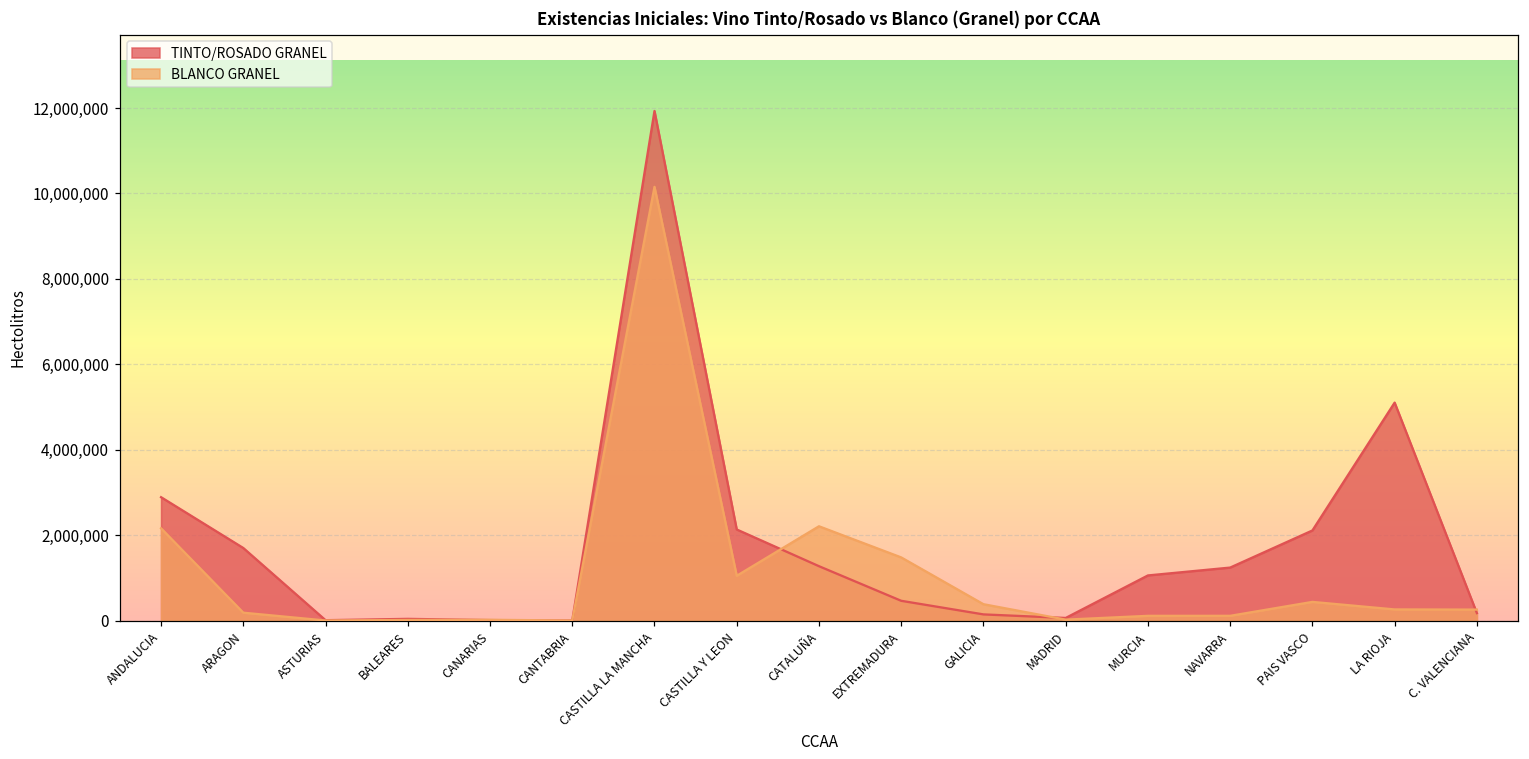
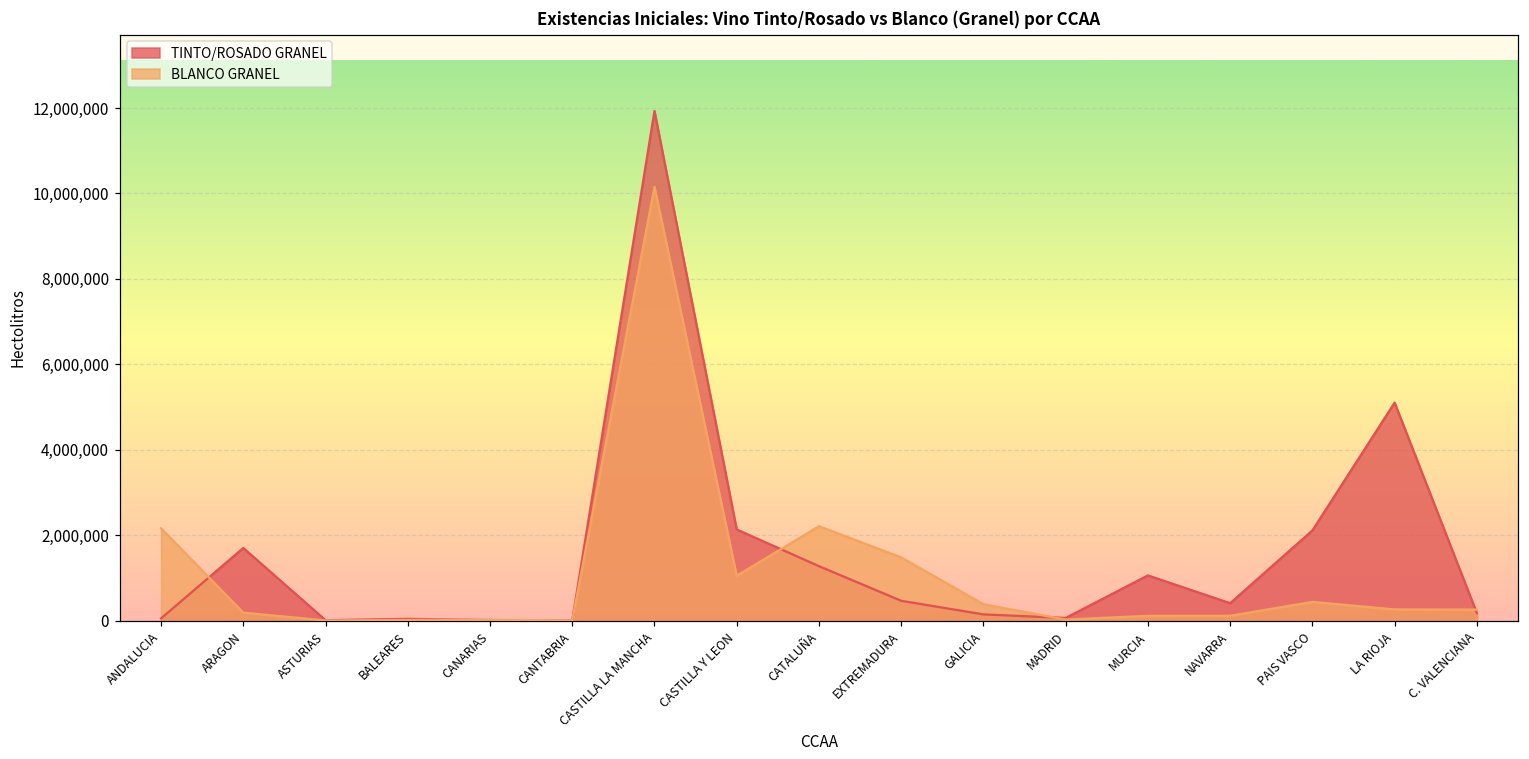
  {
    "TINTO/ROSADO GRANEL": {
-     "ANDALUCIA": "2,900,000",
+     "ANDALUCIA": "100,000",
      "ARAGON": "1,700,000",
      "CASTILLA LA MANCHA": "11,900,000",
      "CASTILLA Y LEON": "2,100,000",
      "CATALUÑA": "1,300,000",
      "EXTREMADURA": "500,000",
      "GALICIA": "100,000",
      "MURCIA": "1,100,000",
-     "NAVARRA": "1,200,000",
+     "NAVARRA": "400,000",
      "PAIS VASCO": "2,100,000",
      "LA RIOJA": "5,100,000",
      "C. VALENCIANA": "200,000"
    },
    "BLANCO GRANEL": {
      "ANDALUCIA": "2,200,000",
      "ARAGON": "200,000",
      "CASTILLA LA MANCHA": "10,200,000",
      "CASTILLA Y LEON": "1,000,000",
      "CATALUÑA": "2,200,000",
      "EXTREMADURA": "1,500,000",
      "GALICIA": "400,000",
      "MURCIA": "100,000",
      "NAVARRA": "100,000",
      "PAIS VASCO": "400,000",
      "LA RIOJA": "300,000",
      "C. VALENCIANA": "300,000"
    }
  }
